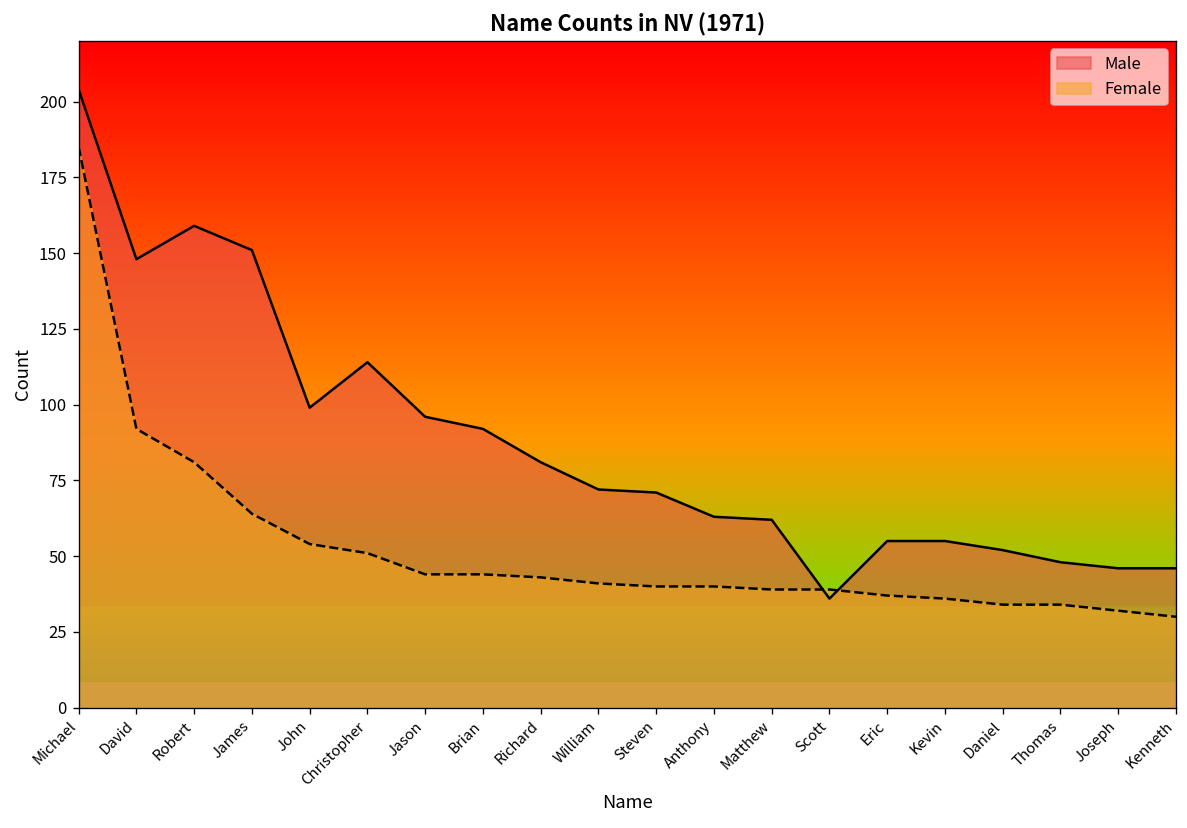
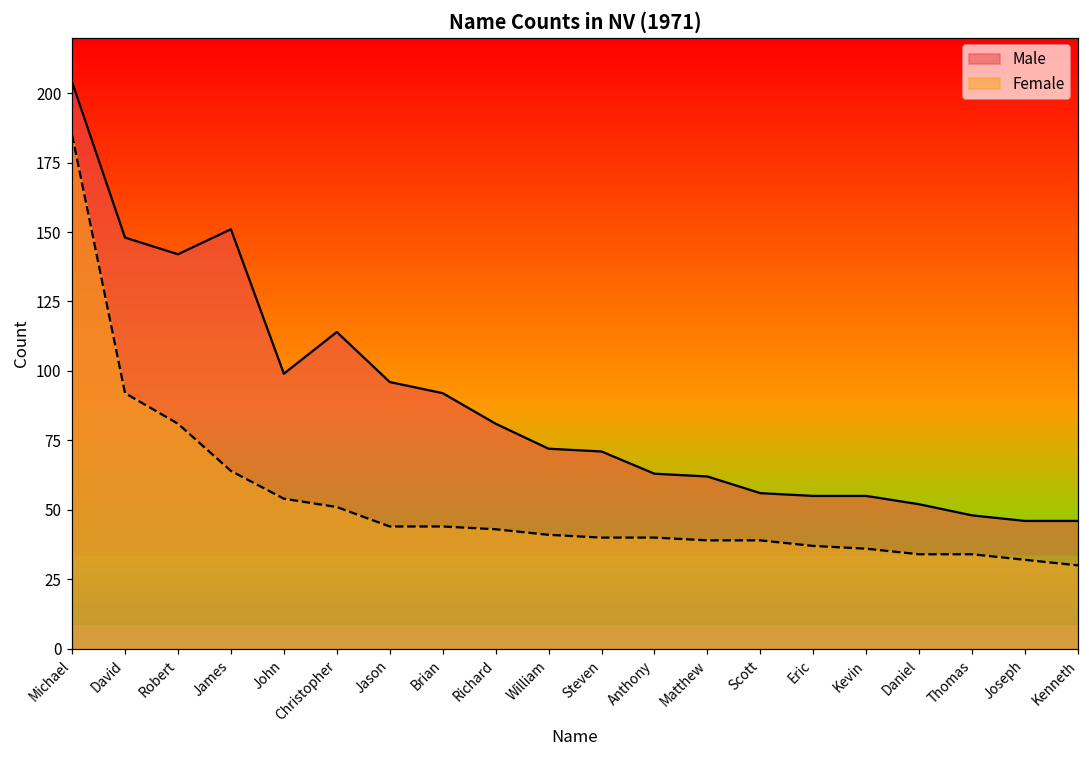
  {
    "Male": {
      "Michael": 204,
      "David": 148,
-     "Robert": 159,
+     "Robert": 142,
      "James": 151,
      "John": 99,
      "Christopher": 114,
      "Jason": 96,
      "Brian": 92,
      "Richard": 81,
      "William": 72,
      "Steven": 71,
      "Anthony": 63,
      "Matthew": 62,
-     "Scott": 36,
+     "Scott": 56,
      "Eric": 55,
      "Kevin": 55,
      "Daniel": 52,
      "Thomas": 48,
      "Joseph": 46,
      "Kenneth": 46
    },
    "Female": {
      "Michael": 185,
      "David": 92,
      "Robert": 81,
      "James": 64,
      "John": 54,
      "Christopher": 51,
      "Jason": 44,
      "Brian": 44,
      "Richard": 43,
      "William": 41,
      "Steven": 40,
      "Anthony": 40,
      "Matthew": 39,
      "Scott": 39,
      "Eric": 37,
      "Kevin": 36,
      "Daniel": 34,
      "Thomas": 34,
      "Joseph": 32,
      "Kenneth": 30
    }
  }
